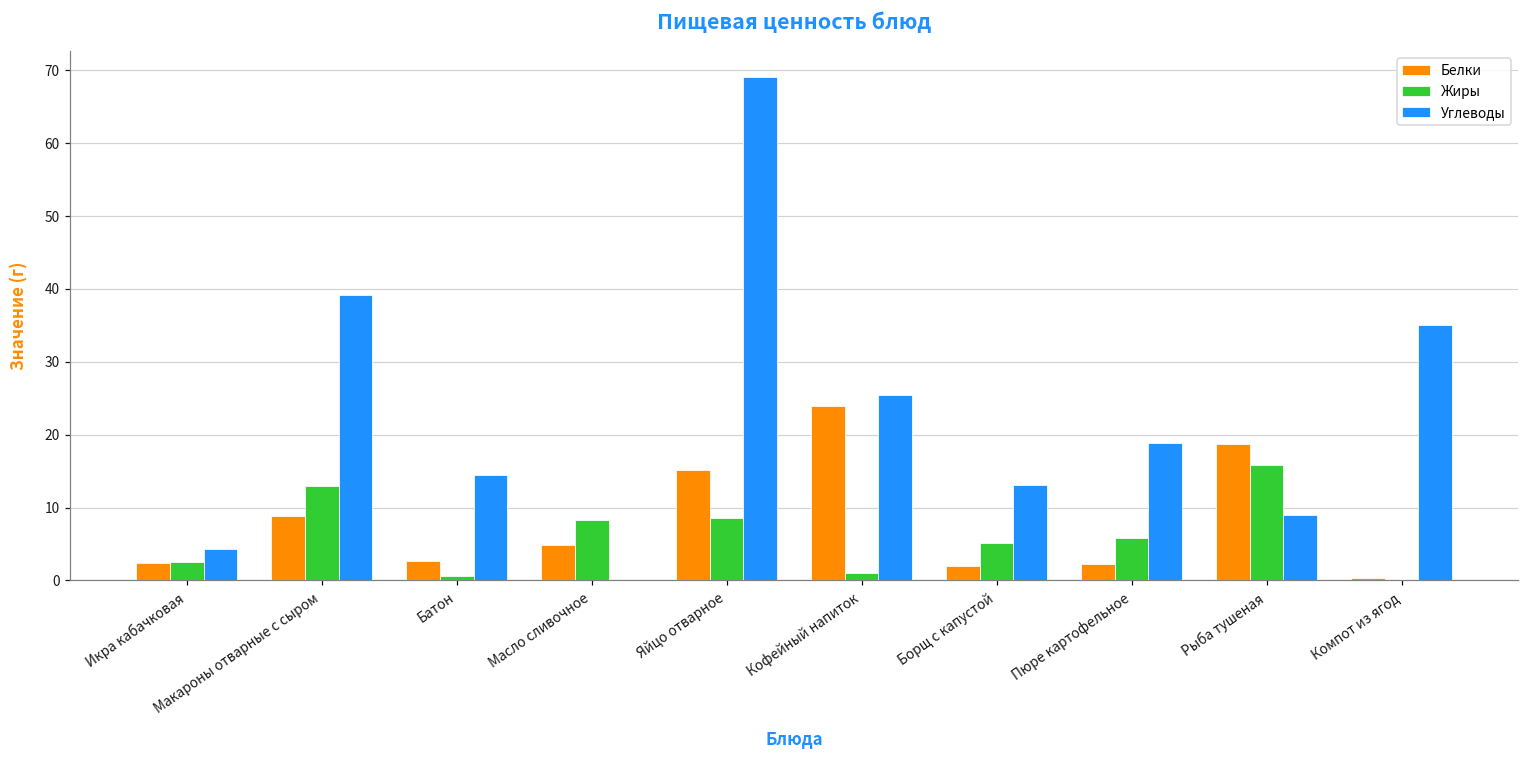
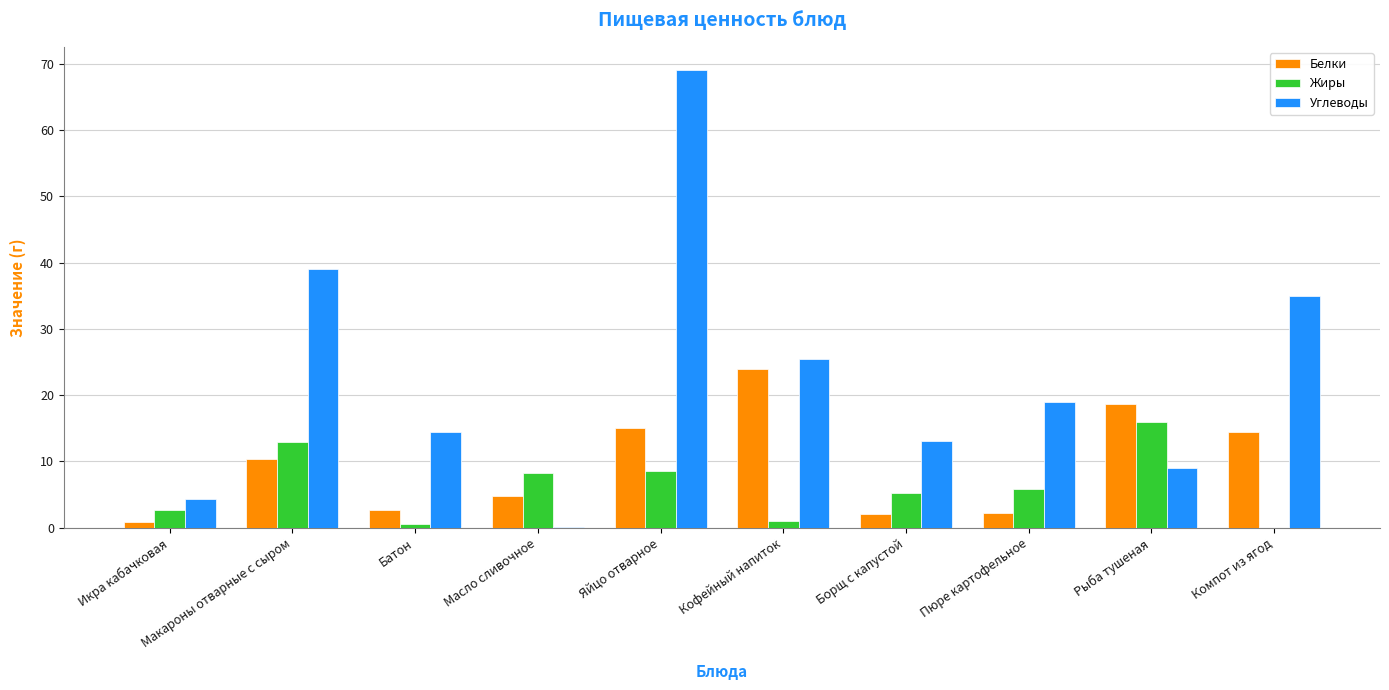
  {
    "Белки": {
-     "Икра кабачковая": 2,
-     "Макароны отварные с сыром": 9,
+     "Икра кабачковая": 1,
+     "Макароны отварные с сыром": 10,
      "Батон": 3,
      "Масло сливочное": 5,
      "Яйцо отварное": 15,
      "Кофейный напиток": 24,
      "Борщ с капустой": 2,
      "Пюре картофельное": 2,
      "Рыба тушеная": 19,
-     "Компот из ягод": 0
+     "Компот из ягод": 14
    },
    "Жиры": {
      "Икра кабачковая": 3,
      "Макароны отварные с сыром": 13,
      "Батон": 1,
      "Масло сливочное": 8,
      "Яйцо отварное": 9,
      "Кофейный напиток": 1,
      "Борщ с капустой": 5,
      "Пюре картофельное": 6,
      "Рыба тушеная": 16,
      "Компот из ягод": 0
    },
    "Углеводы": {
      "Икра кабачковая": 4,
      "Макароны отварные с сыром": 39,
      "Батон": 14,
      "Яйцо отварное": 69,
      "Кофейный напиток": 26,
      "Борщ с капустой": 13,
      "Пюре картофельное": 19,
      "Рыба тушеная": 9,
      "Компот из ягод": 35
    }
  }
